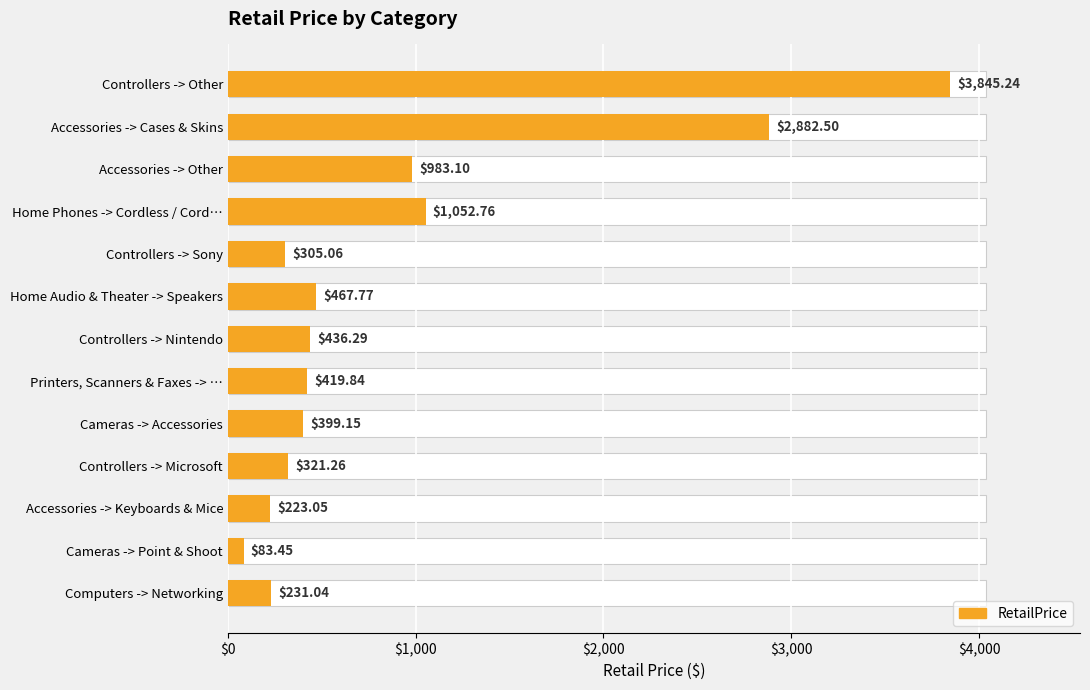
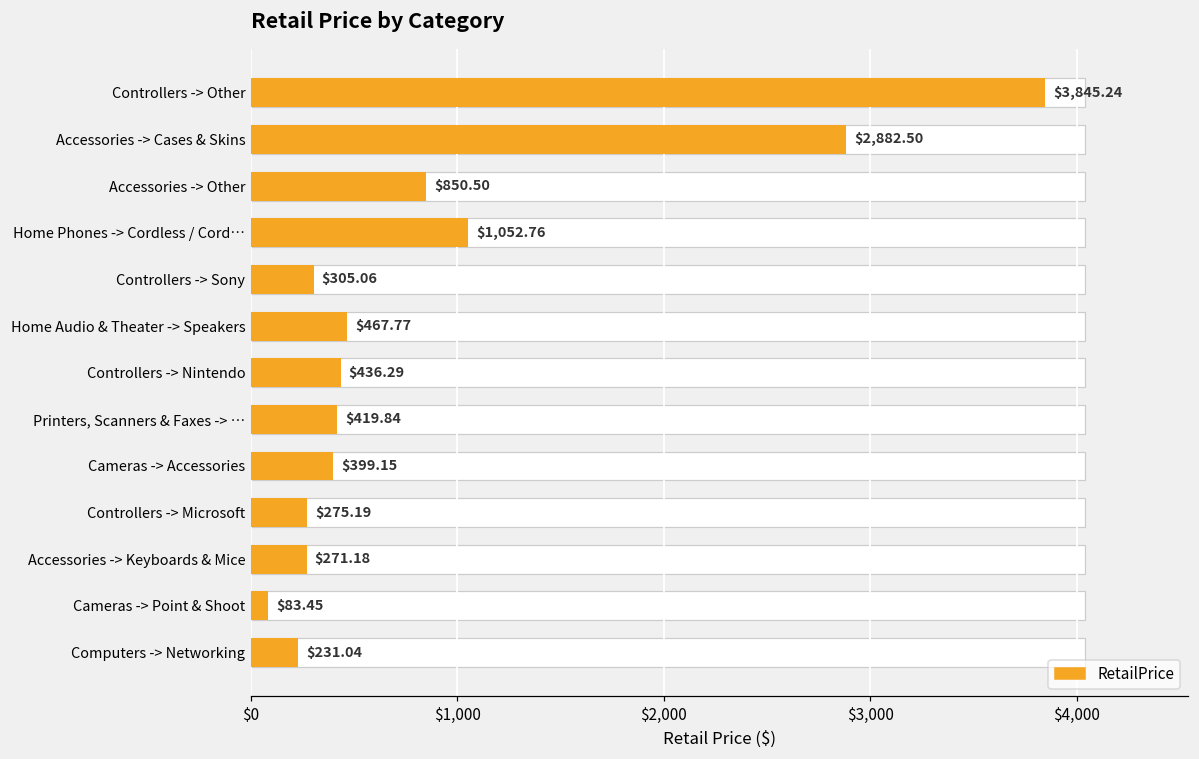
  {
    "RetailPrice": {
-     "Accessories -> Other": "$983.10",
-     "Controllers -> Microsoft": "$321.26",
-     "Accessories -> Keyboards & Mice": "$223.05"
+     "Accessories -> Other": "$850.50",
+     "Controllers -> Microsoft": "$275.19",
+     "Accessories -> Keyboards & Mice": "$271.18"
    }
  }
